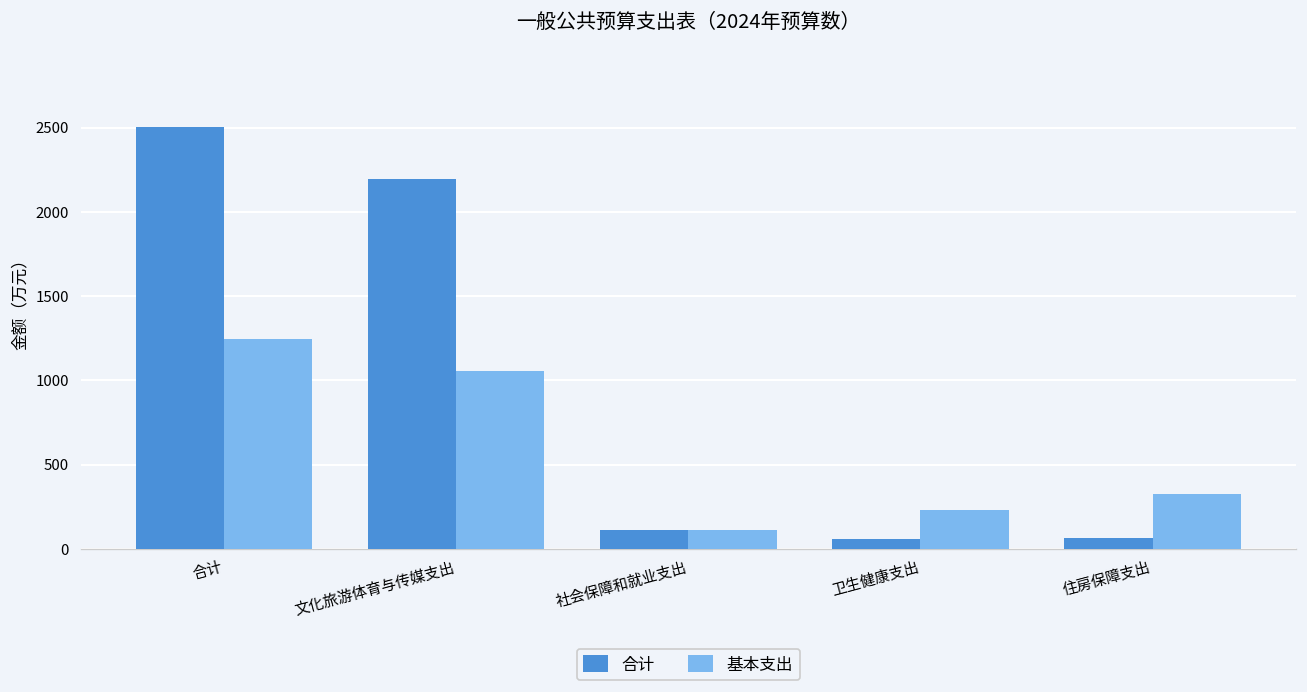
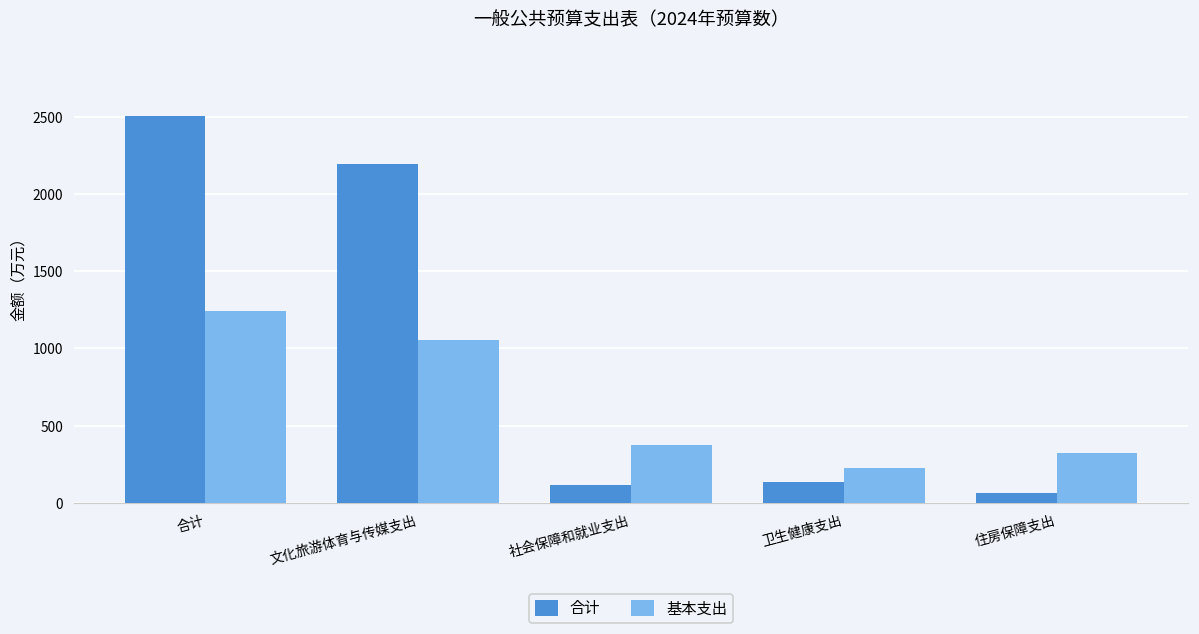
  {
    "合计": {
      "合计": 2510,
      "文化旅游体育与传媒支出": 2200,
      "社会保障和就业支出": 110,
-     "卫生健康支出": 60,
+     "卫生健康支出": 140,
      "住房保障支出": 60
    },
    "基本支出": {
      "合计": 1240,
      "文化旅游体育与传媒支出": 1050,
-     "社会保障和就业支出": 110,
+     "社会保障和就业支出": 370,
      "卫生健康支出": 230,
      "住房保障支出": 320
    }
  }
